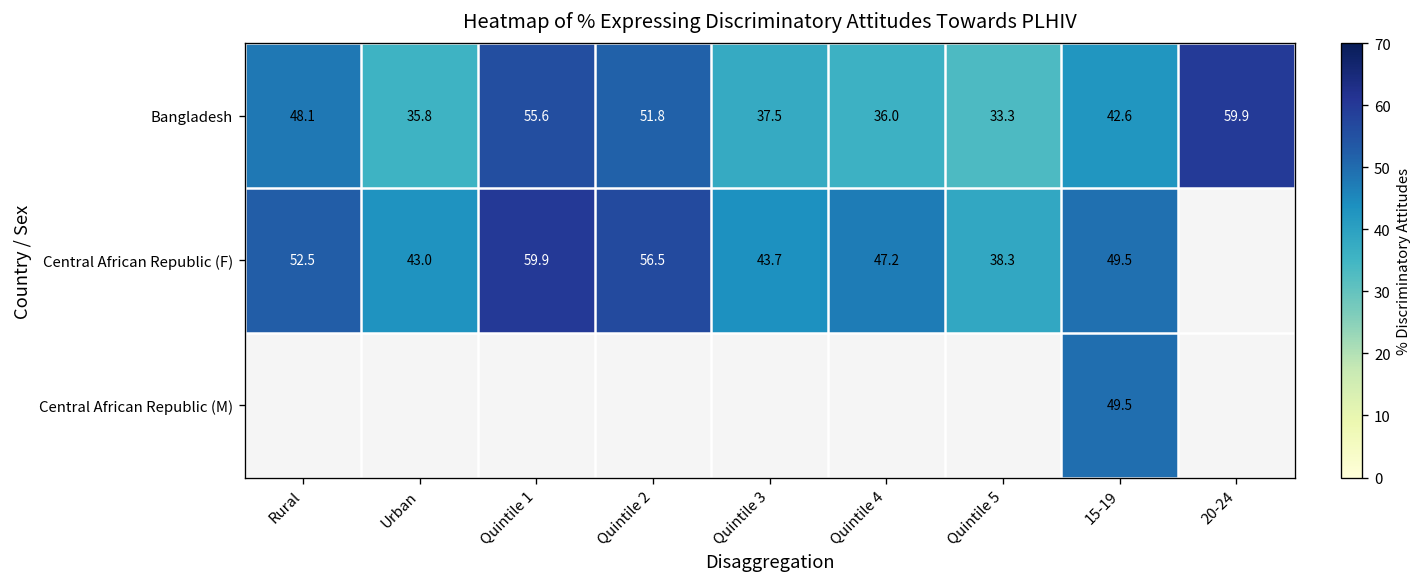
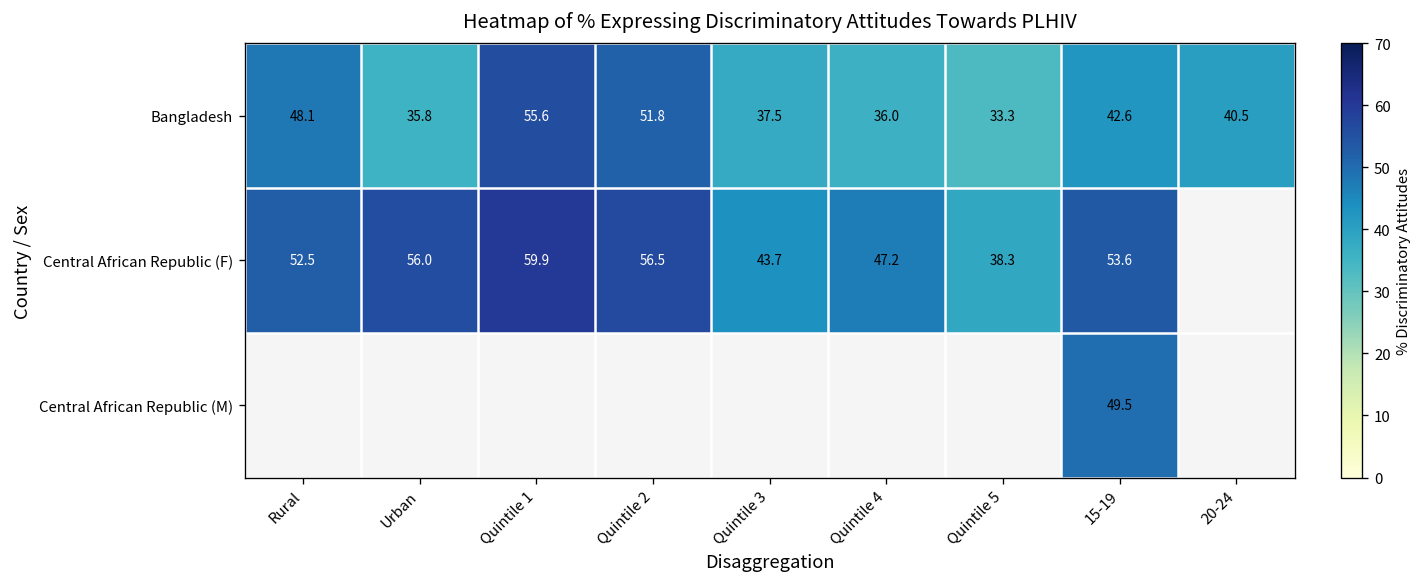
  {
    "Bangladesh": {
      "Rural": 48.1,
      "Urban": 35.8,
      "Quintile 1": 55.6,
      "Quintile 2": 51.8,
      "Quintile 3": 37.5,
      "Quintile 4": 36.0,
      "Quintile 5": 33.3,
      "15-19": 42.6,
-     "20-24": 59.9
+     "20-24": 40.5
    },
    "Central African Republic (F)": {
      "Rural": 52.5,
-     "Urban": 43.0,
+     "Urban": 56.0,
      "Quintile 1": 59.9,
      "Quintile 2": 56.5,
      "Quintile 3": 43.7,
      "Quintile 4": 47.2,
      "Quintile 5": 38.3,
-     "15-19": 49.5
+     "15-19": 53.6
    },
    "Central African Republic (M)": {
      "15-19": 49.5
    }
  }
